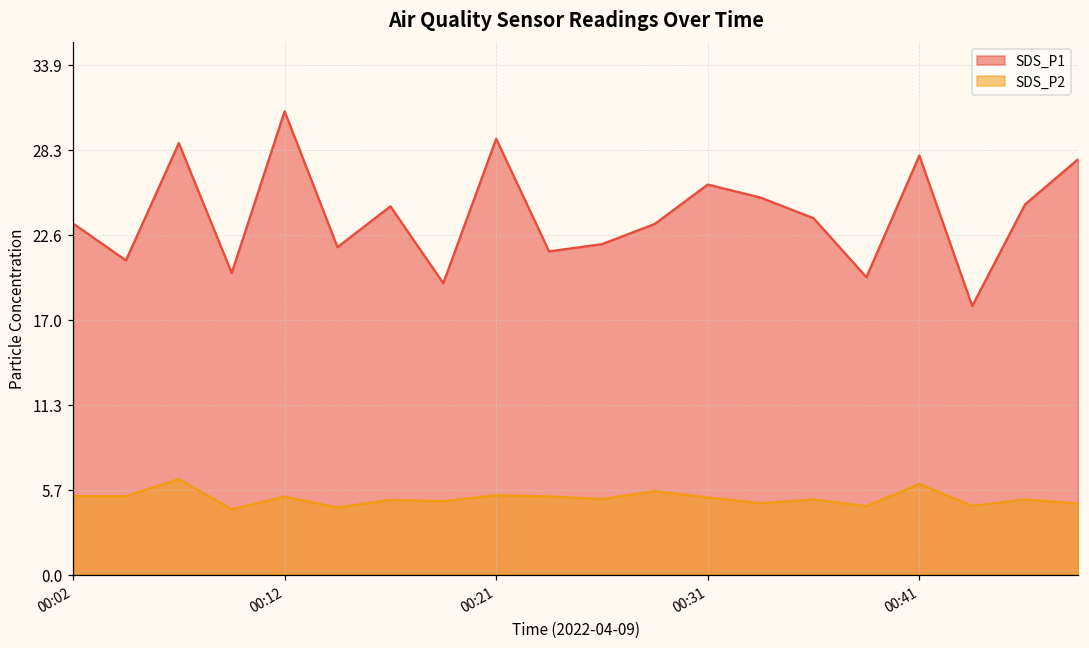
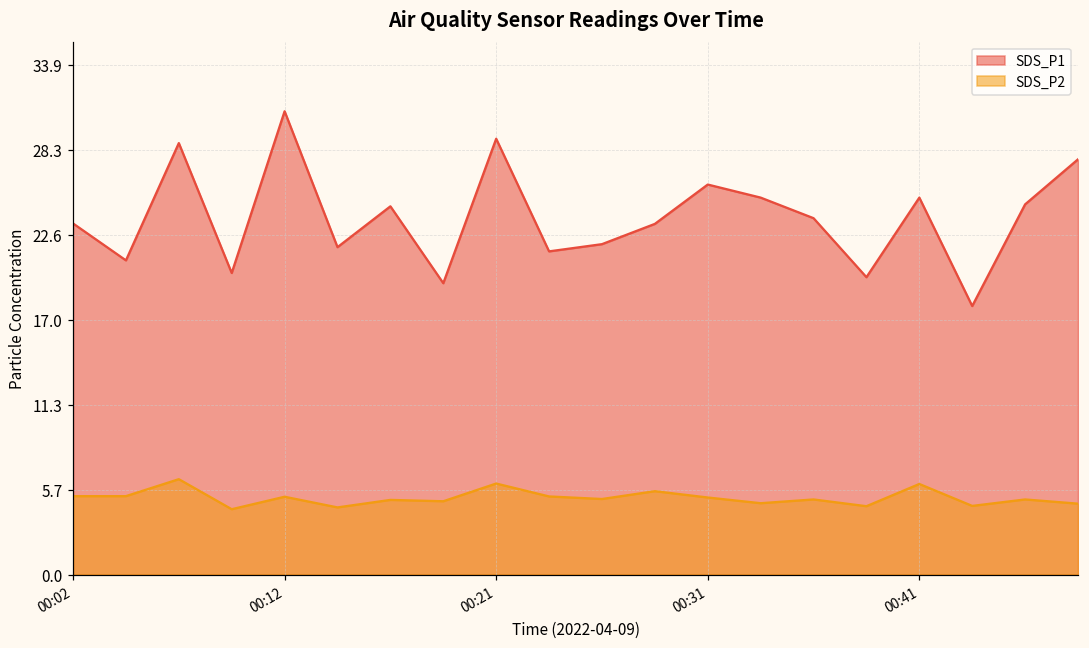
  {
    "SDS_P1": {
      "00:02": 23.4,
      "00:12": 30.9,
      "00:21": 29.0,
      "00:31": 26.0,
-     "00:41": 27.9
+     "00:41": 25.1
    },
    "SDS_P2": {
      "00:02": 5.2,
      "00:12": 5.2,
-     "00:21": 5.3,
+     "00:21": 6.1,
      "00:31": 5.1,
      "00:41": 6.0
    }
  }
